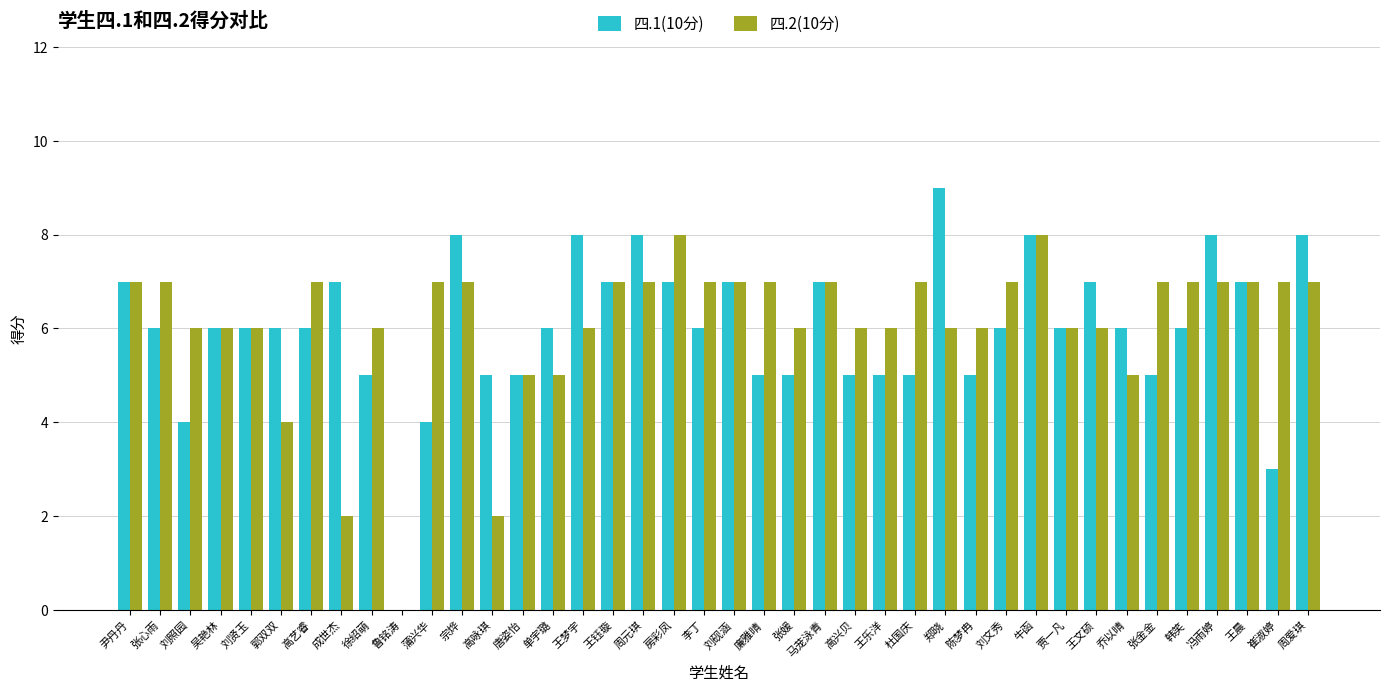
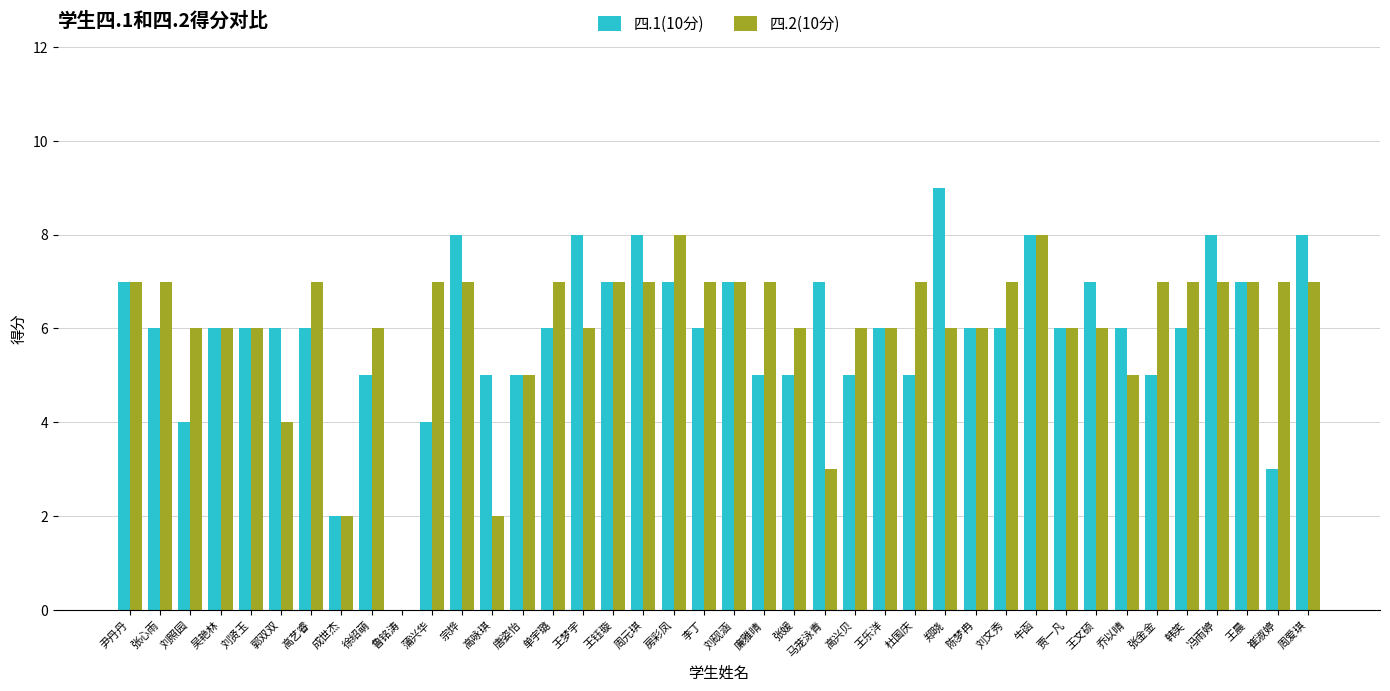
  {
    "四.1(10分)": {
      "尹丹丹": 7,
      "张心雨": 6,
      "刘照园": 4,
      "吴艳林": 6,
      "刘贤玉": 6,
      "郭双双": 6,
      "高艺睿": 6,
-     "成世杰": 7,
+     "成世杰": 2,
      "徐绍萌": 5,
      "鲁铭涛": 0,
      "蒲兴华": 4,
      "宗烨": 8,
      "高咏琪": 5,
      "唐姿怡": 5,
      "单宇璐": 6,
      "王梦宇": 8,
      "王钰璇": 7,
      "周元琪": 8,
      "房彩凤": 7,
      "李丁": 6,
      "刘砚涵": 7,
      "廉雅晴": 5,
      "张媛": 5,
      "马茏泳青": 7,
      "高兴贝": 5,
-     "王乐洋": 5,
+     "王乐洋": 6,
      "杜国庆": 5,
      "郑晓": 9,
-     "陈梦冉": 5,
+     "陈梦冉": 6,
      "刘文秀": 6,
      "牛函": 8,
      "贾一凡": 6,
      "王文硕": 7,
      "乔以晴": 6,
      "张金金": 5,
      "韩笑": 6,
      "冯雨婷": 8,
      "王晨": 7,
      "崔淑婷": 3,
      "周爱琪": 8
    },
    "四.2(10分)": {
      "尹丹丹": 7,
      "张心雨": 7,
      "刘照园": 6,
      "吴艳林": 6,
      "刘贤玉": 6,
      "郭双双": 4,
      "高艺睿": 7,
      "成世杰": 2,
      "徐绍萌": 6,
      "鲁铭涛": 0,
      "蒲兴华": 7,
      "宗烨": 7,
      "高咏琪": 2,
      "唐姿怡": 5,
-     "单宇璐": 5,
+     "单宇璐": 7,
      "王梦宇": 6,
      "王钰璇": 7,
      "周元琪": 7,
      "房彩凤": 8,
      "李丁": 7,
      "刘砚涵": 7,
      "廉雅晴": 7,
      "张媛": 6,
-     "马茏泳青": 7,
+     "马茏泳青": 3,
      "高兴贝": 6,
      "王乐洋": 6,
      "杜国庆": 7,
      "郑晓": 6,
      "陈梦冉": 6,
      "刘文秀": 7,
      "牛函": 8,
      "贾一凡": 6,
      "王文硕": 6,
      "乔以晴": 5,
      "张金金": 7,
      "韩笑": 7,
      "冯雨婷": 7,
      "王晨": 7,
      "崔淑婷": 7,
      "周爱琪": 7
    }
  }
